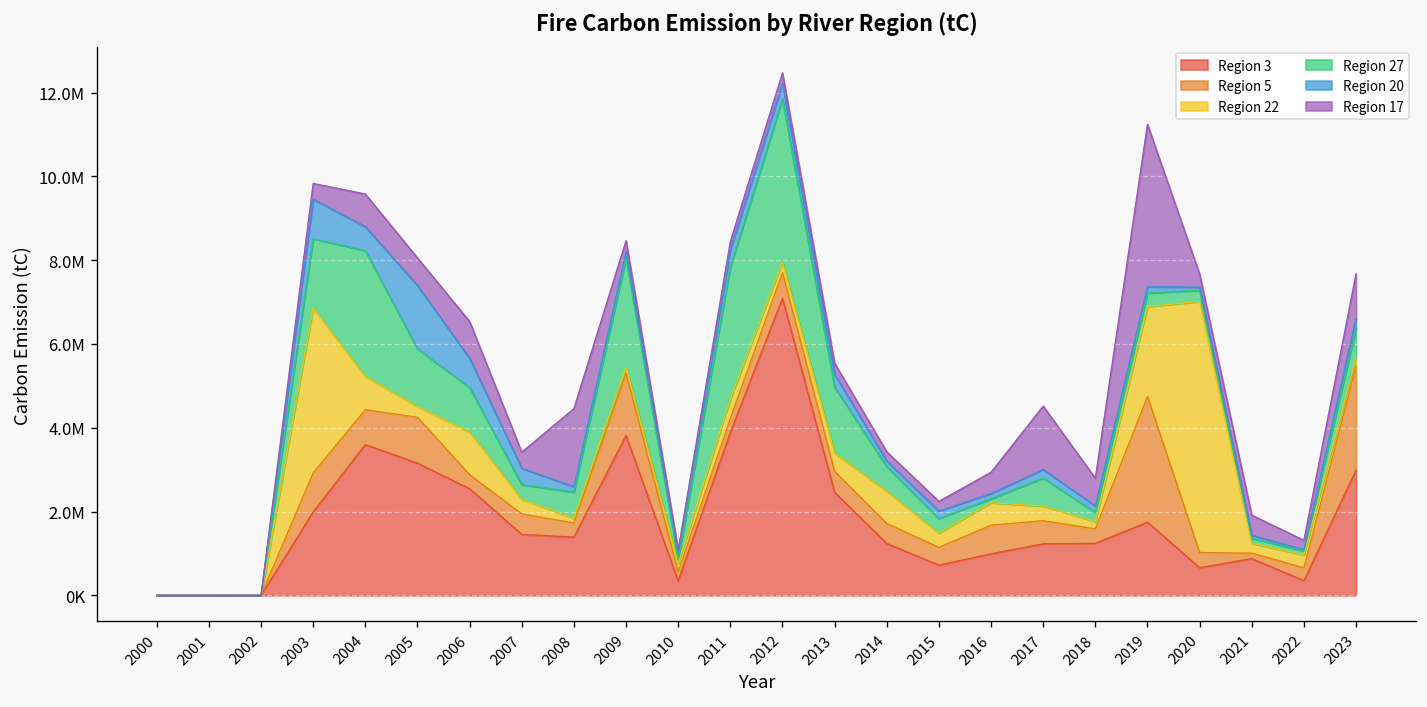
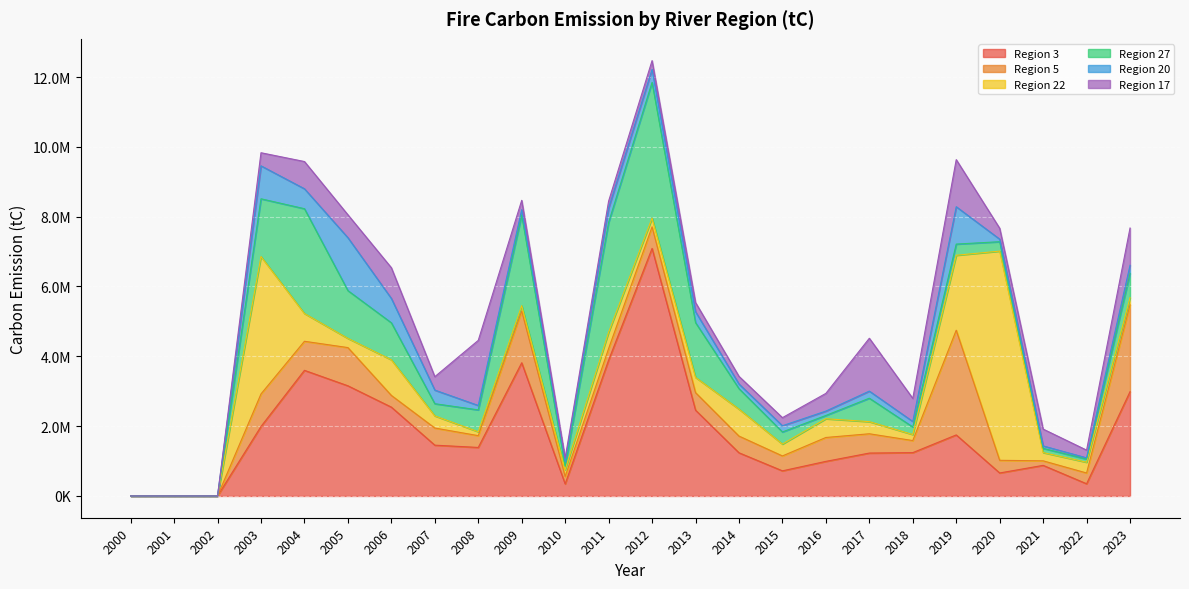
  {
    "Region 22": {
      "2003": 3900000,
      "2004": 800000,
      "2005": 300000,
      "2006": 1000000,
      "2007": 300000,
      "2008": 100000,
      "2009": 200000,
      "2010": 200000,
      "2011": 500000,
      "2012": 300000,
      "2013": 400000,
      "2014": 800000,
      "2015": 300000,
      "2016": 500000,
      "2017": 300000,
      "2018": 200000,
      "2019": 2100000,
      "2020": 6000000,
      "2021": 200000,
      "2022": 300000,
      "2023": 200000
    },
    "Region 27": {
      "2003": 1700000,
      "2004": 3000000,
      "2005": 1400000,
      "2006": 1100000,
      "2007": 300000,
      "2008": 600000,
      "2009": 2600000,
      "2010": 100000,
      "2011": 3100000,
      "2012": 3900000,
      "2013": 1600000,
      "2014": 600000,
      "2015": 300000,
      "2016": 100000,
      "2017": 700000,
      "2018": 200000,
      "2019": 300000,
      "2023": 700000
    },
    "Region 20": {
      "2003": 900000,
      "2004": 600000,
      "2005": 1500000,
      "2006": 700000,
      "2007": 400000,
      "2008": 100000,
      "2009": 200000,
      "2010": 100000,
      "2011": 400000,
      "2012": 400000,
      "2013": 300000,
      "2014": 100000,
      "2015": 200000,
      "2016": 100000,
      "2017": 200000,
      "2018": 200000,
-     "2019": 200000,
+     "2019": 1100000,
      "2023": 200000
    },
    "Region 17": {
      "2003": 400000,
      "2004": 800000,
      "2005": 700000,
      "2006": 900000,
      "2007": 400000,
      "2008": 1900000,
      "2009": 300000,
      "2010": 100000,
      "2011": 200000,
      "2012": 300000,
      "2013": 300000,
      "2014": 200000,
      "2015": 200000,
      "2016": 500000,
      "2017": 1500000,
      "2018": 700000,
-     "2019": 3900000,
+     "2019": 1300000,
      "2020": 300000,
      "2021": 500000,
      "2022": 200000,
      "2023": 1100000
    }
  }
